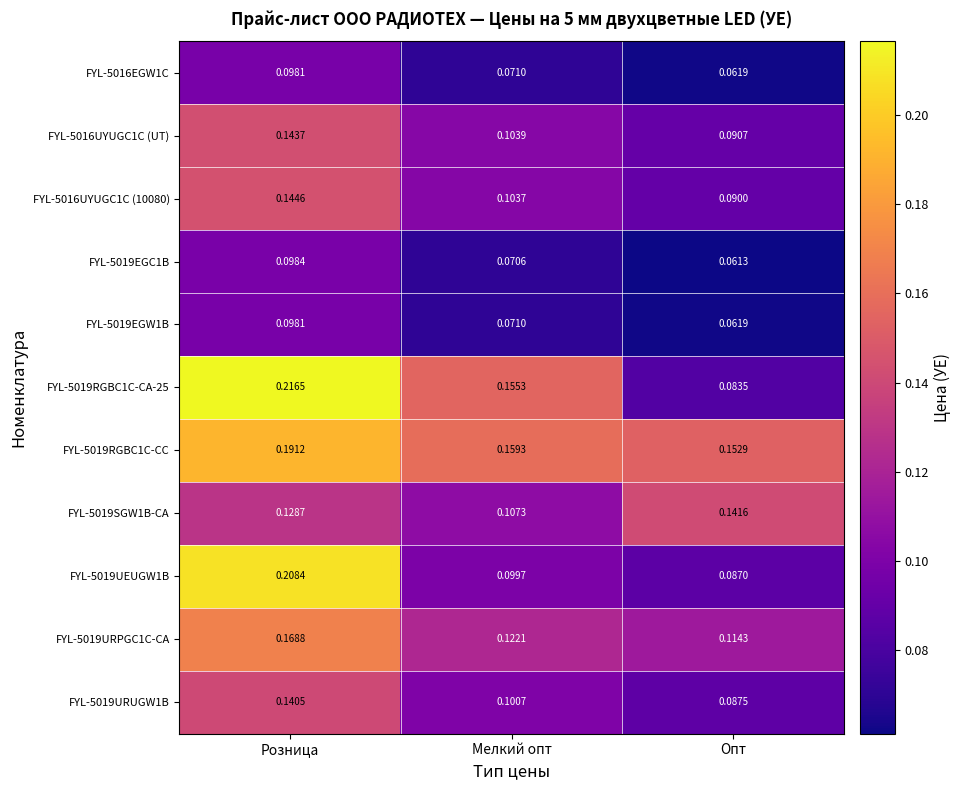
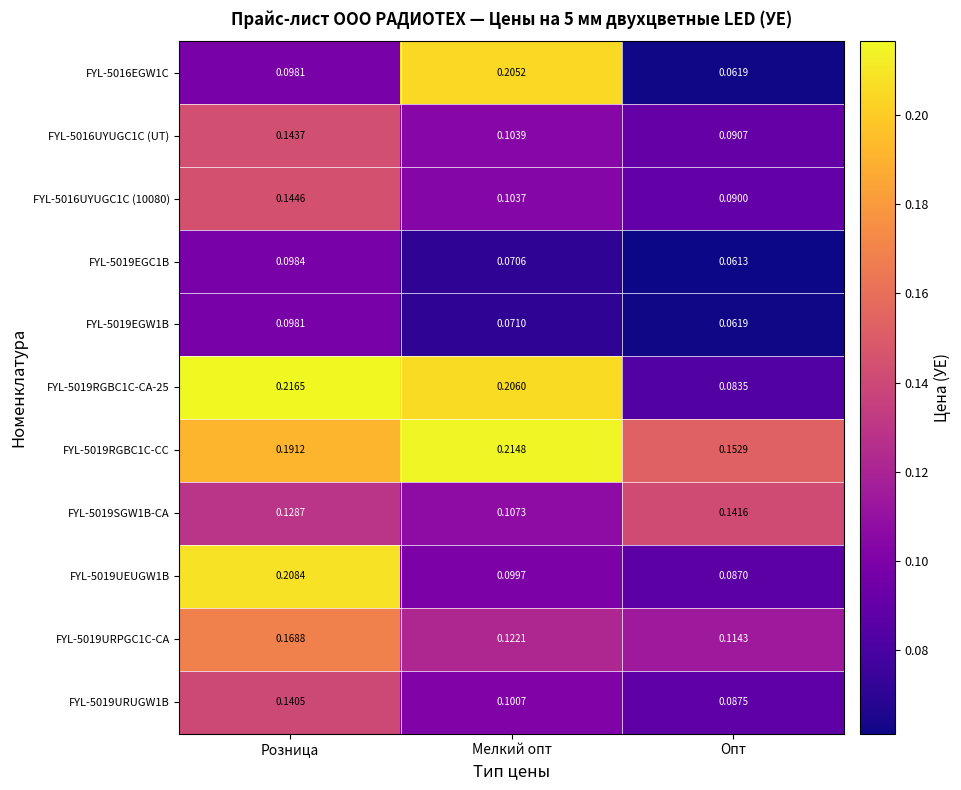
  {
    "FYL-5016EGW1C": {
      "Розница": 0.0981,
-     "Мелкий опт": 0.0710,
+     "Мелкий опт": 0.2052,
      "Опт": 0.0619
    },
    "FYL-5016UYUGC1C (UT)": {
      "Розница": 0.1437,
      "Мелкий опт": 0.1039,
      "Опт": 0.0907
    },
    "FYL-5016UYUGC1C (10080)": {
      "Розница": 0.1446,
      "Мелкий опт": 0.1037,
      "Опт": 0.0900
    },
    "FYL-5019EGC1B": {
      "Розница": 0.0984,
      "Мелкий опт": 0.0706,
      "Опт": 0.0613
    },
    "FYL-5019EGW1B": {
      "Розница": 0.0981,
      "Мелкий опт": 0.0710,
      "Опт": 0.0619
    },
    "FYL-5019RGBC1C-CA-25": {
      "Розница": 0.2165,
-     "Мелкий опт": 0.1553,
+     "Мелкий опт": 0.2060,
      "Опт": 0.0835
    },
    "FYL-5019RGBC1C-CC": {
      "Розница": 0.1912,
-     "Мелкий опт": 0.1593,
+     "Мелкий опт": 0.2148,
      "Опт": 0.1529
    },
    "FYL-5019SGW1B-CA": {
      "Розница": 0.1287,
      "Мелкий опт": 0.1073,
      "Опт": 0.1416
    },
    "FYL-5019UEUGW1B": {
      "Розница": 0.2084,
      "Мелкий опт": 0.0997,
      "Опт": 0.0870
    },
    "FYL-5019URPGC1C-CA": {
      "Розница": 0.1688,
      "Мелкий опт": 0.1221,
      "Опт": 0.1143
    },
    "FYL-5019URUGW1B": {
      "Розница": 0.1405,
      "Мелкий опт": 0.1007,
      "Опт": 0.0875
    }
  }
